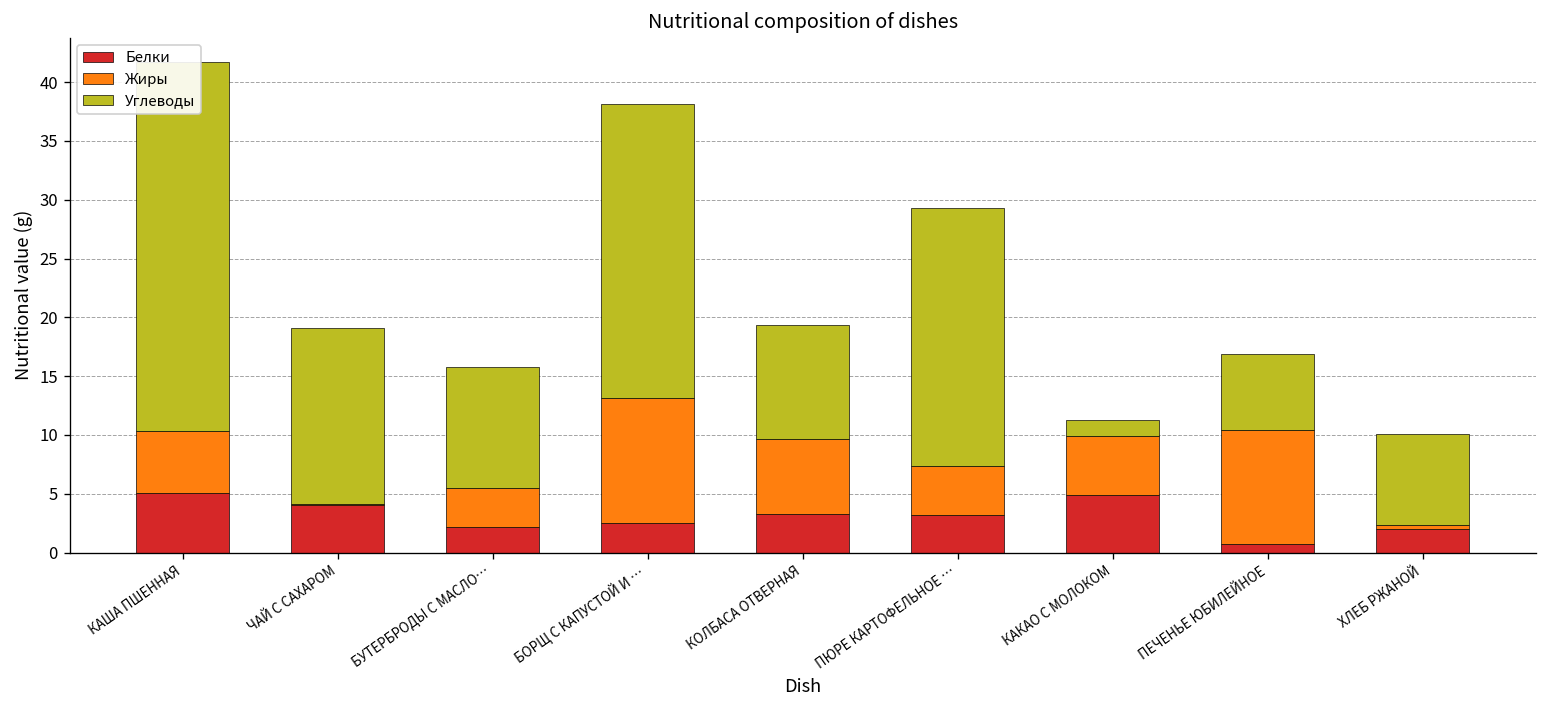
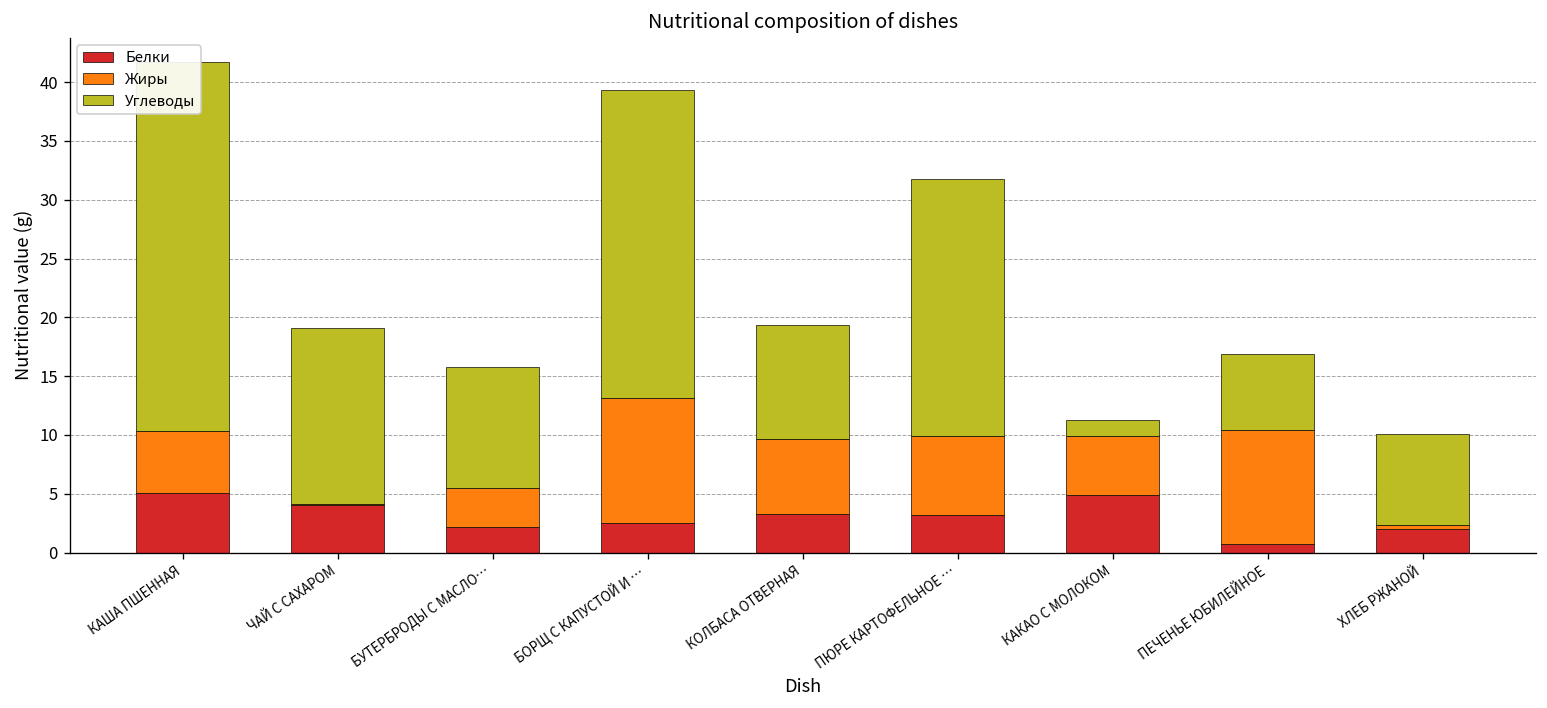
  {
    "Белки": {
      "КАША ПШЕННАЯ": 5,
      "ЧАЙ С САХАРОМ": 4,
      "БУТЕРБРОДЫ С МАСЛО…": 2,
      "БОРЩ С КАПУСТОЙ И …": 3,
      "КОЛБАСА ОТВЕРНАЯ": 3,
      "ПЮРЕ КАРТОФЕЛЬНОЕ …": 3,
      "КАКАО С МОЛОКОМ": 5,
      "ПЕЧЕНЬЕ ЮБИЛЕЙНОЕ": 1,
      "ХЛЕБ РЖАНОЙ": 2
    },
    "Жиры": {
      "КАША ПШЕННАЯ": 5,
      "БУТЕРБРОДЫ С МАСЛО…": 3,
      "БОРЩ С КАПУСТОЙ И …": 11,
      "КОЛБАСА ОТВЕРНАЯ": 6,
-     "ПЮРЕ КАРТОФЕЛЬНОЕ …": 4,
+     "ПЮРЕ КАРТОФЕЛЬНОЕ …": 7,
      "КАКАО С МОЛОКОМ": 5,
      "ПЕЧЕНЬЕ ЮБИЛЕЙНОЕ": 10,
      "ХЛЕБ РЖАНОЙ": 0
    },
    "Углеводы": {
      "ЧАЙ С САХАРОМ": 15,
      "БУТЕРБРОДЫ С МАСЛО…": 10,
-     "БОРЩ С КАПУСТОЙ И …": 25,
+     "БОРЩ С КАПУСТОЙ И …": 26,
      "КОЛБАСА ОТВЕРНАЯ": 10,
      "ПЮРЕ КАРТОФЕЛЬНОЕ …": 22,
      "КАКАО С МОЛОКОМ": 1,
      "ПЕЧЕНЬЕ ЮБИЛЕЙНОЕ": 6,
      "ХЛЕБ РЖАНОЙ": 8
    }
  }
